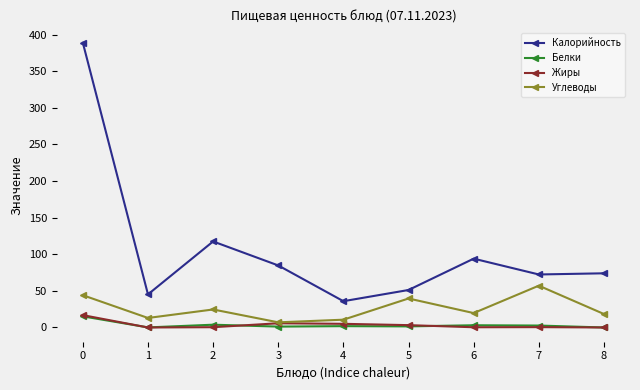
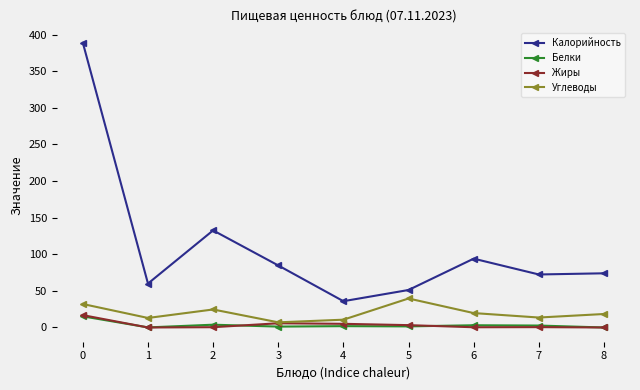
  {
    "Калорийность": {
      "0": 390,
-     "1": 50,
-     "2": 120,
+     "1": 60,
+     "2": 130,
      "3": 80,
      "4": 40,
      "5": 50,
      "6": 90,
      "7": 70,
      "8": 70
    },
    "Белки": {
      "3": 0
    },
    "Углеводы": {
-     "0": 40,
+     "0": 30,
      "1": 10,
      "2": 20,
      "4": 10,
      "5": 40,
      "6": 20,
-     "7": 60,
+     "7": 10,
      "8": 20
    }
  }
